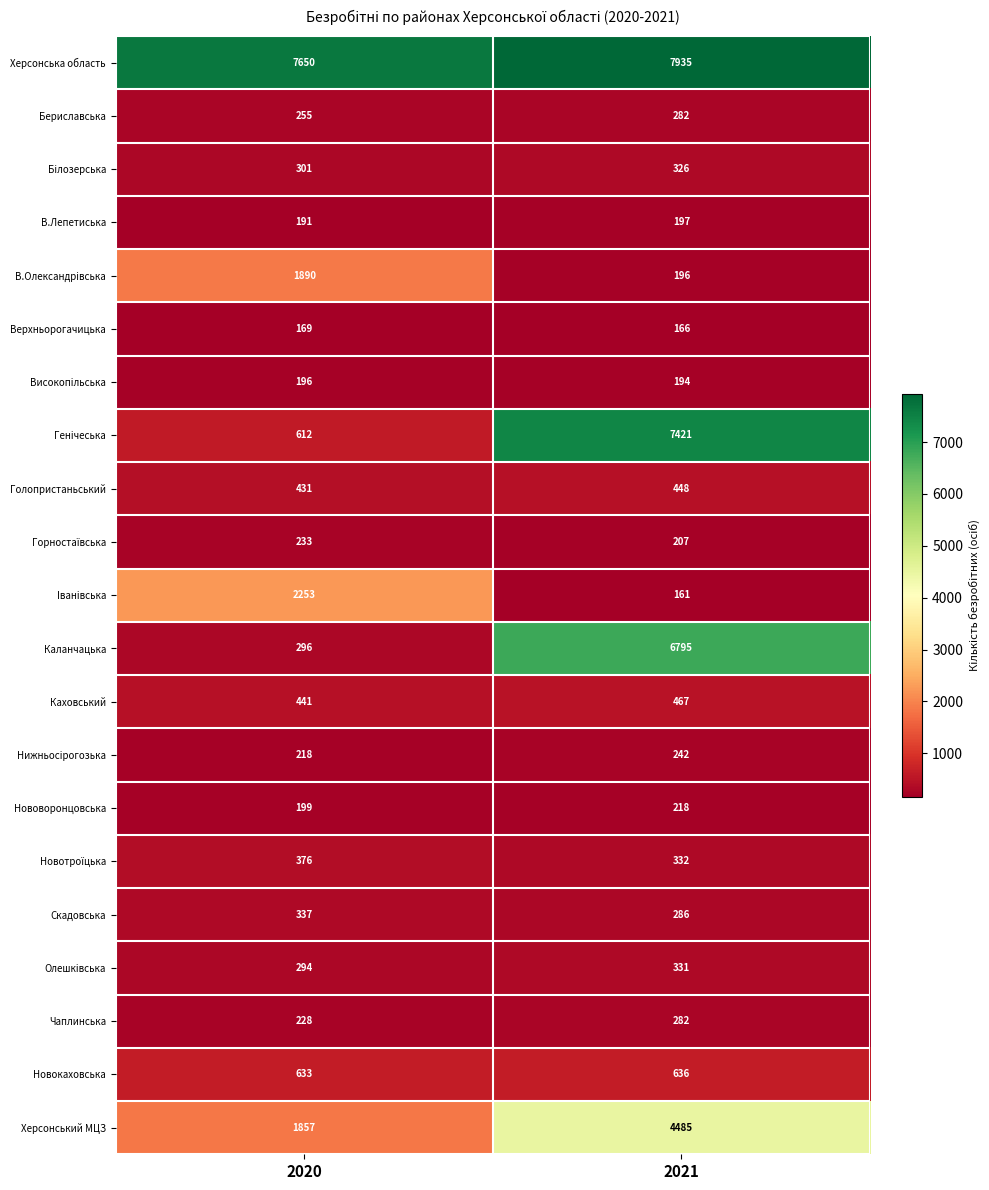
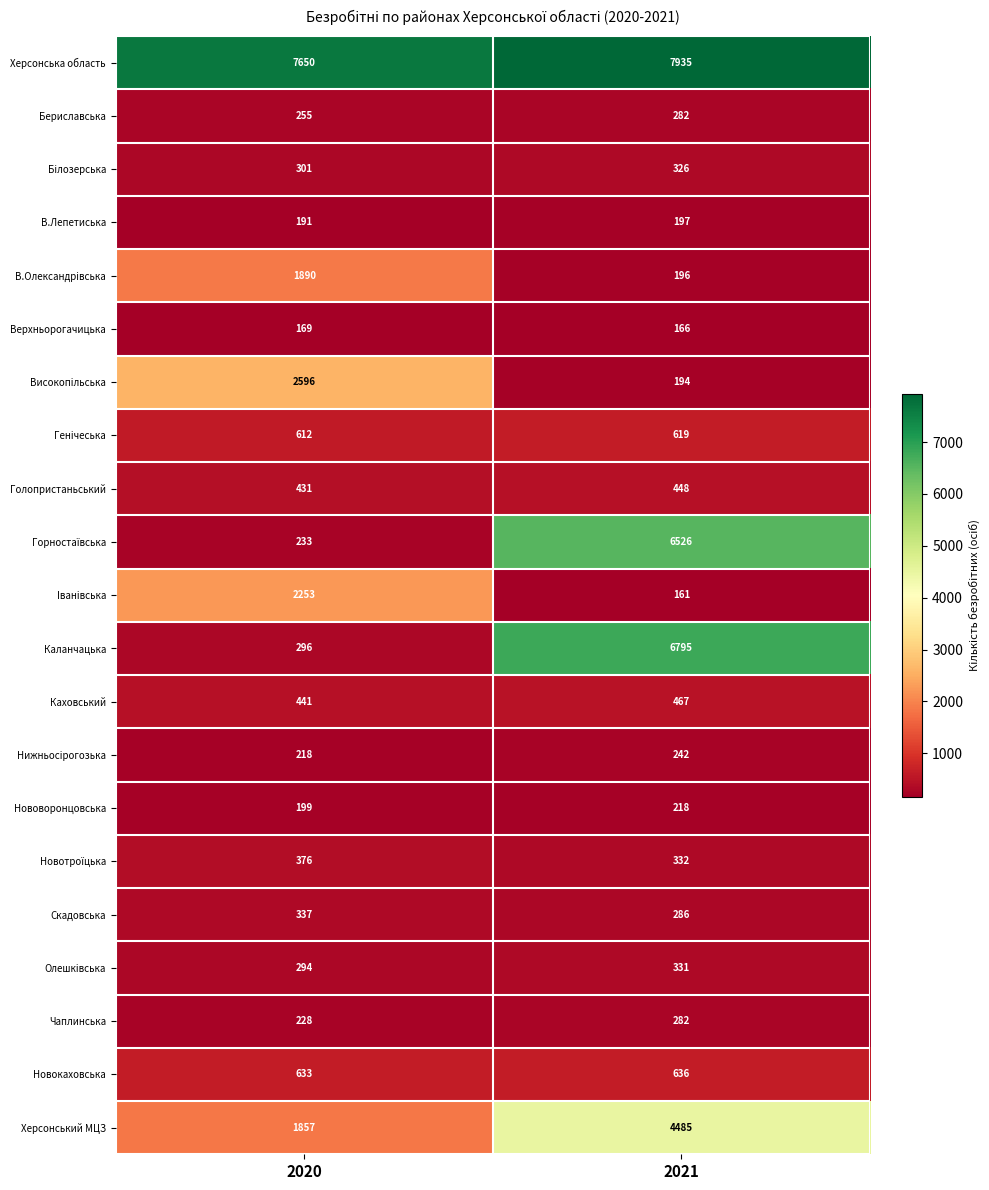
  {
    "Херсонська область": {
      "2020": 7650,
      "2021": 7935
    },
    "Бериславська": {
      "2020": 255,
      "2021": 282
    },
    "Білозерська": {
      "2020": 301,
      "2021": 326
    },
    "В.Лепетиська": {
      "2020": 191,
      "2021": 197
    },
    "В.Олександрівська": {
      "2020": 1890,
      "2021": 196
    },
    "Верхньорогачицька": {
      "2020": 169,
      "2021": 166
    },
    "Високопільська": {
-     "2020": 196,
+     "2020": 2596,
      "2021": 194
    },
    "Генічеська": {
      "2020": 612,
-     "2021": 7421
+     "2021": 619
    },
    "Голопристаньський": {
      "2020": 431,
      "2021": 448
    },
    "Горностаївська": {
      "2020": 233,
-     "2021": 207
+     "2021": 6526
    },
    "Іванівська": {
      "2020": 2253,
      "2021": 161
    },
    "Каланчацька": {
      "2020": 296,
      "2021": 6795
    },
    "Каховський": {
      "2020": 441,
      "2021": 467
    },
    "Нижньосірогозька": {
      "2020": 218,
      "2021": 242
    },
    "Нововоронцовська": {
      "2020": 199,
      "2021": 218
    },
    "Новотроїцька": {
      "2020": 376,
      "2021": 332
    },
    "Скадовська": {
      "2020": 337,
      "2021": 286
    },
    "Олешківська": {
      "2020": 294,
      "2021": 331
    },
    "Чаплинська": {
      "2020": 228,
      "2021": 282
    },
    "Новокаховська": {
      "2020": 633,
      "2021": 636
    },
    "Херсонський МЦЗ": {
      "2020": 1857,
      "2021": 4485
    }
  }
